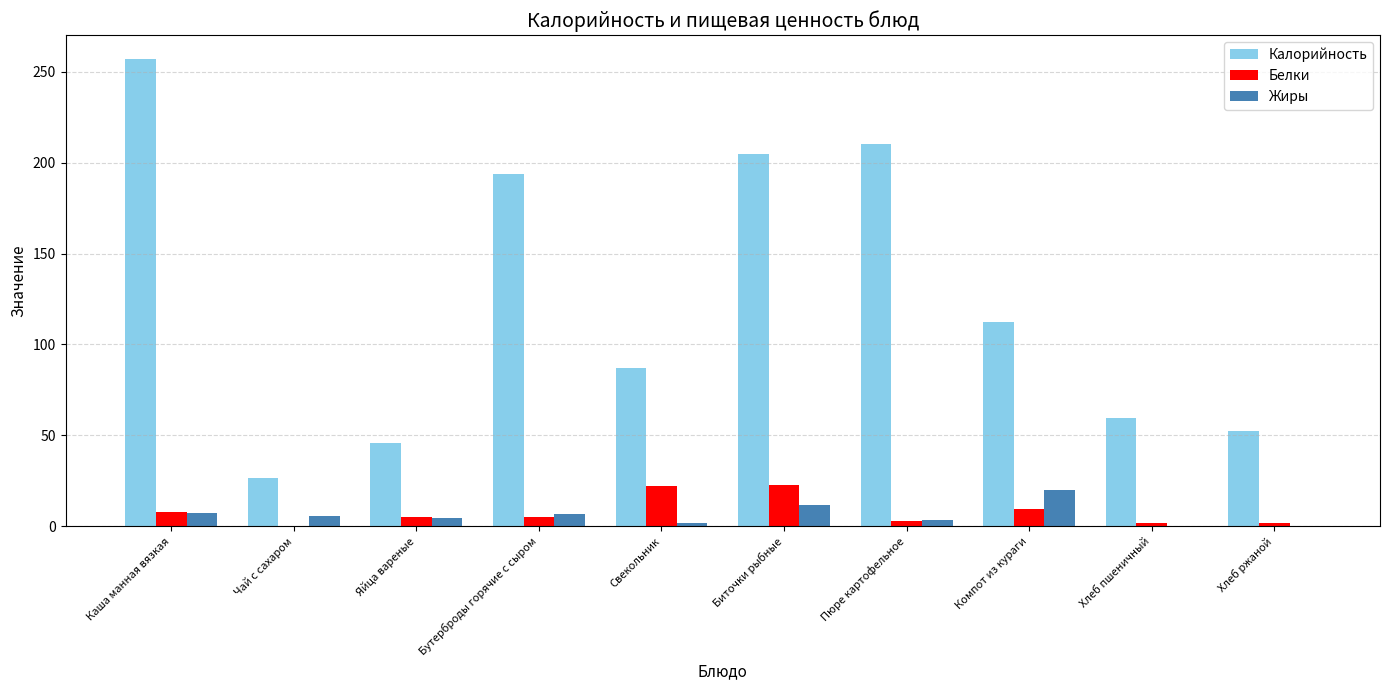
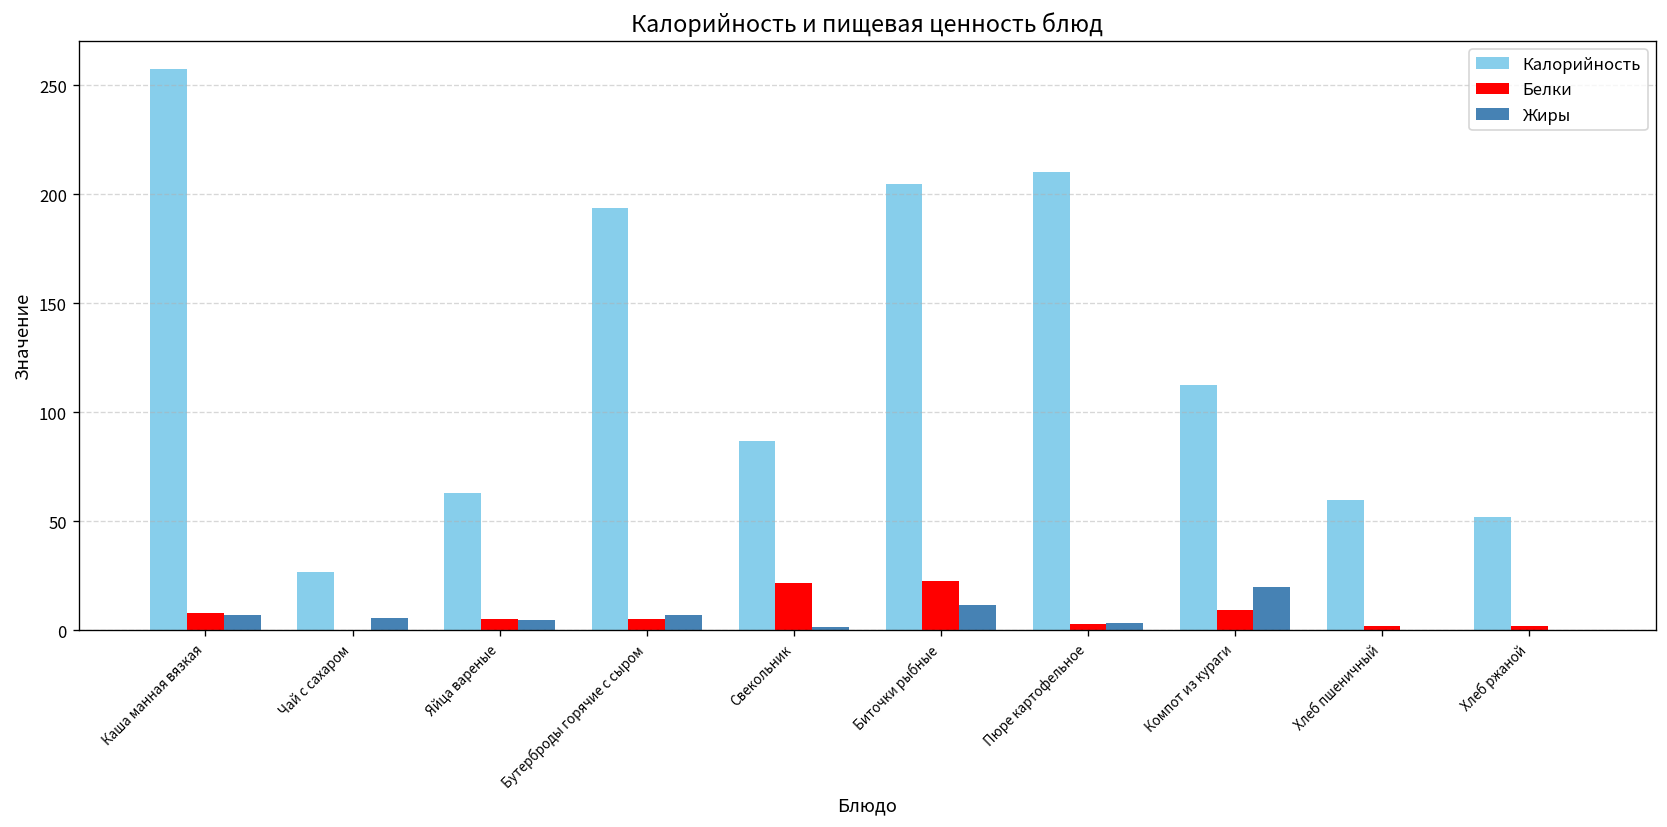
  {
    "Калорийность": {
      "Каша манная вязкая": 257,
      "Чай с сахаром": 27,
-     "Яйца вареные": 46,
+     "Яйца вареные": 63,
      "Бутерброды горячие с сыром": 194,
      "Свекольник": 87,
      "Биточки рыбные": 205,
      "Пюре картофельное": 210,
      "Компот из кураги": 112,
      "Хлеб пшеничный": 60,
      "Хлеб ржаной": 52
    },
    "Белки": {
      "Каша манная вязкая": 8,
      "Яйца вареные": 5,
      "Бутерброды горячие с сыром": 5,
      "Свекольник": 22,
      "Биточки рыбные": 23,
      "Пюре картофельное": 3,
      "Компот из кураги": 9,
      "Хлеб пшеничный": 2,
      "Хлеб ржаной": 2
    },
    "Жиры": {
      "Каша манная вязкая": 7,
      "Чай с сахаром": 6,
      "Яйца вареные": 5,
      "Бутерброды горячие с сыром": 7,
      "Свекольник": 2,
      "Биточки рыбные": 12,
      "Пюре картофельное": 3,
      "Компот из кураги": 20
    }
  }
